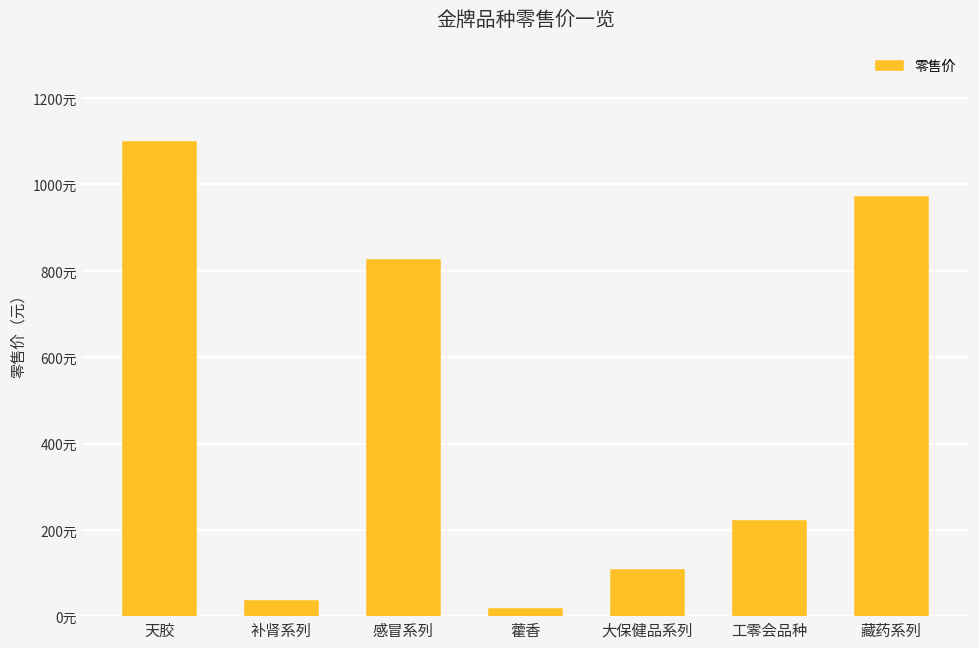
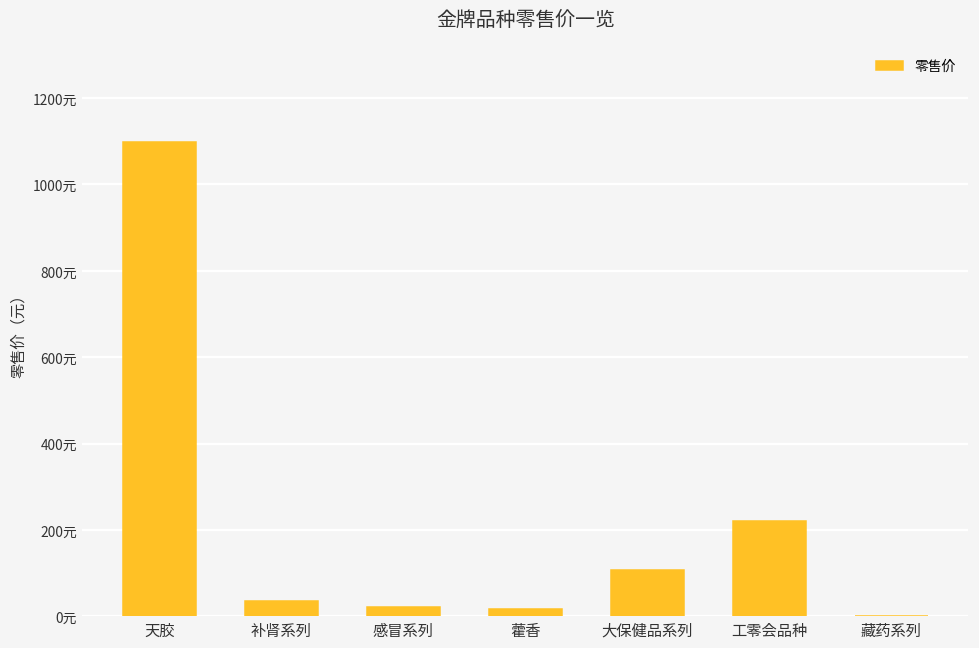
  {
    "天胶": "1100元",
    "补肾系列": "40元",
-   "感冒系列": "830元",
+   "感冒系列": "20元",
    "藿香": "20元",
    "大保健品系列": "110元",
    "工零会品种": "220元",
-   "藏药系列": "970元"
+   "藏药系列": "0元"
  }
